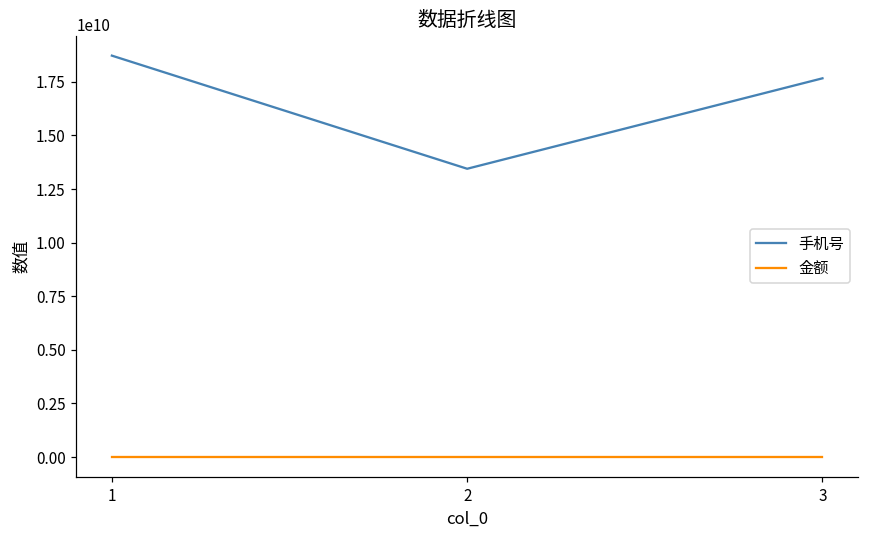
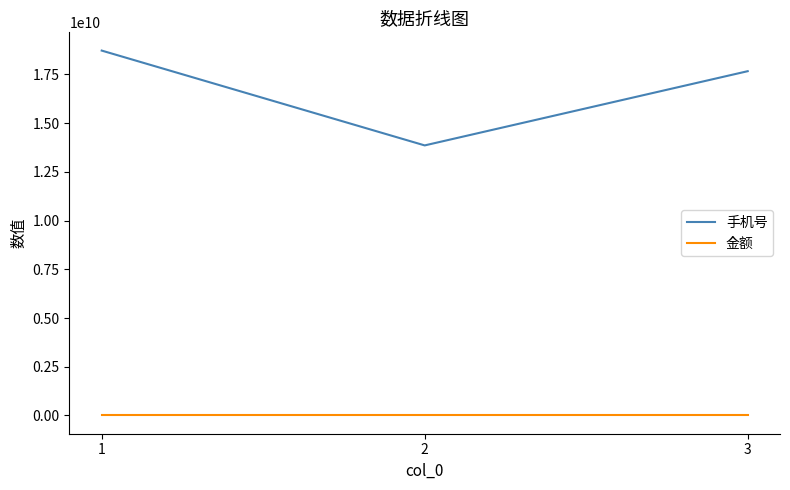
  {
    "手机号": {
      "1": 18700000000,
-     "2": 13400000000,
+     "2": 13900000000,
      "3": 17700000000
    },
    "金额": {
      "1": 0,
      "2": 0,
      "3": 0
    }
  }
